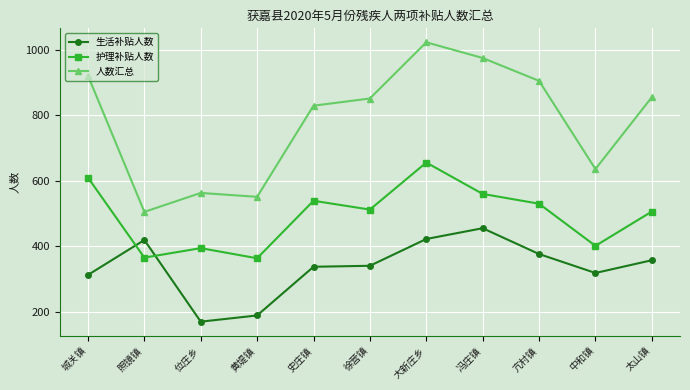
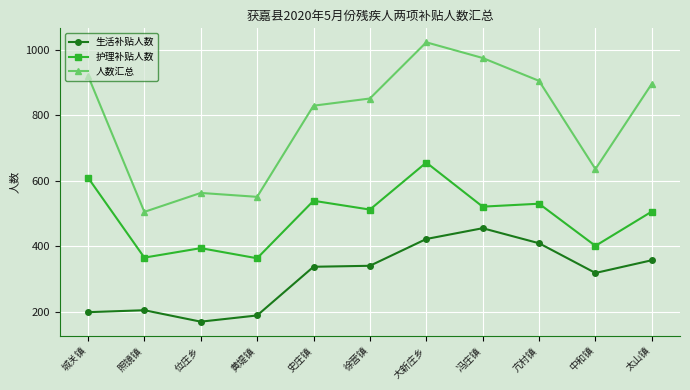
  {
    "生活补贴人数": {
-     "城关镇": 310,
-     "照镜镇": 420,
+     "城关镇": 200,
+     "照镜镇": 200,
      "位庄乡": 170,
      "黄堤镇": 190,
      "史庄镇": 340,
      "徐营镇": 340,
      "大新庄乡": 420,
      "冯庄镇": 460,
-     "亢村镇": 380,
+     "亢村镇": 410,
      "中和镇": 320,
      "太山镇": 360
    },
    "护理补贴人数": {
      "城关镇": 610,
      "照镜镇": 370,
      "位庄乡": 390,
      "黄堤镇": 360,
      "史庄镇": 540,
      "徐营镇": 510,
      "大新庄乡": 660,
-     "冯庄镇": 560,
+     "冯庄镇": 520,
      "亢村镇": 530,
      "中和镇": 400,
      "太山镇": 510
    },
    "人数汇总": {
      "照镜镇": 510,
      "位庄乡": 560,
      "黄堤镇": 550,
      "史庄镇": 830,
      "徐营镇": 850,
      "大新庄乡": 1020,
      "冯庄镇": 980,
      "亢村镇": 910,
      "中和镇": 640,
-     "太山镇": 860
+     "太山镇": 900
    }
  }
